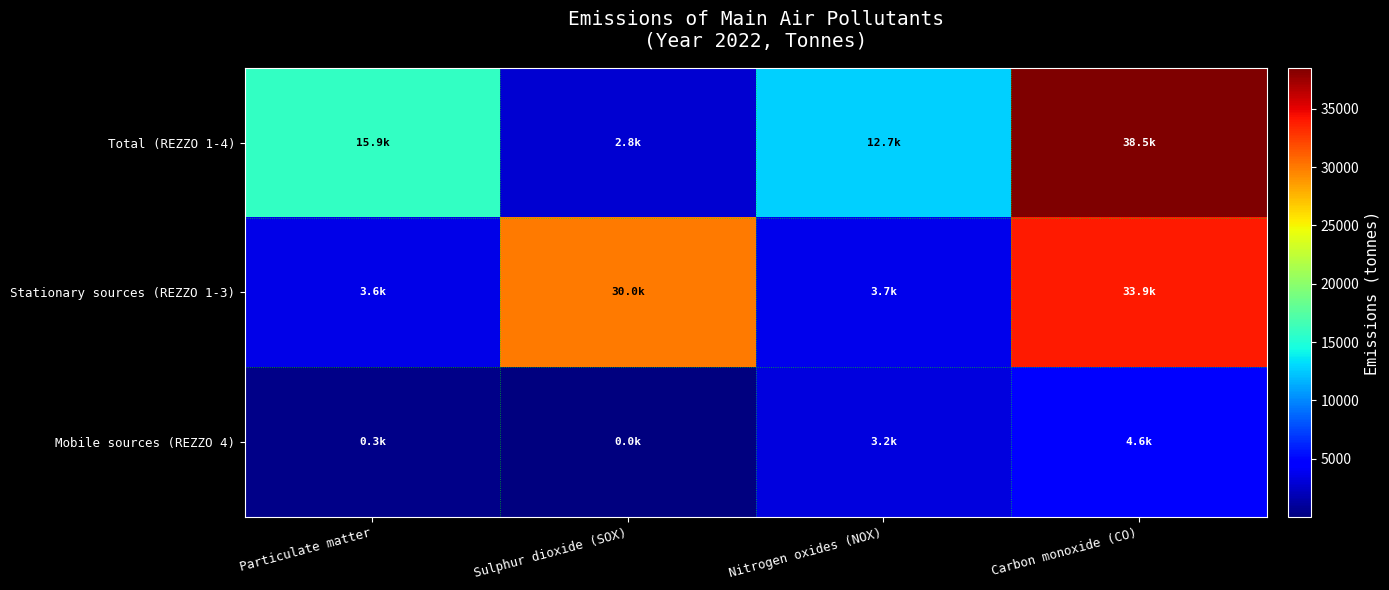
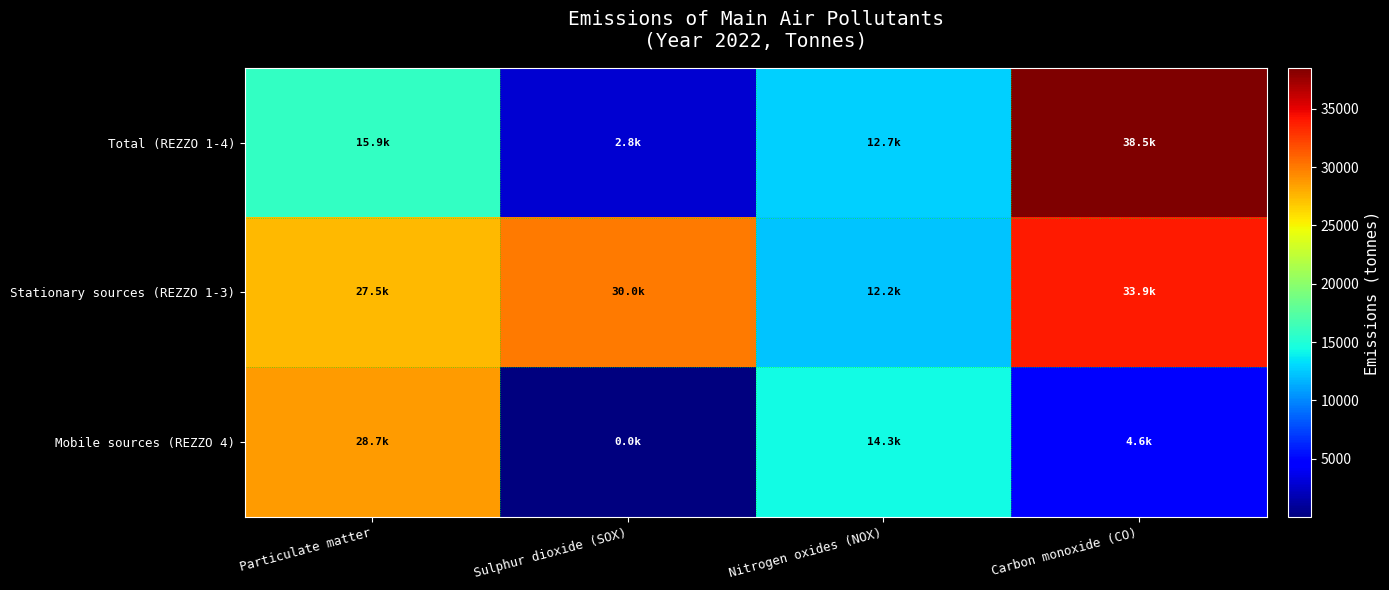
  {
    "Total (REZZO 1-4)": {
      "Particulate matter": "15.9k",
      "Sulphur dioxide (SOX)": "2.8k",
      "Nitrogen oxides (NOX)": "12.7k",
      "Carbon monoxide (CO)": "38.5k"
    },
    "Stationary sources (REZZO 1-3)": {
-     "Particulate matter": "3.6k",
+     "Particulate matter": "27.5k",
      "Sulphur dioxide (SOX)": "30.0k",
-     "Nitrogen oxides (NOX)": "3.7k",
+     "Nitrogen oxides (NOX)": "12.2k",
      "Carbon monoxide (CO)": "33.9k"
    },
    "Mobile sources (REZZO 4)": {
-     "Particulate matter": "0.3k",
+     "Particulate matter": "28.7k",
      "Sulphur dioxide (SOX)": "0.0k",
-     "Nitrogen oxides (NOX)": "3.2k",
+     "Nitrogen oxides (NOX)": "14.3k",
      "Carbon monoxide (CO)": "4.6k"
    }
  }
